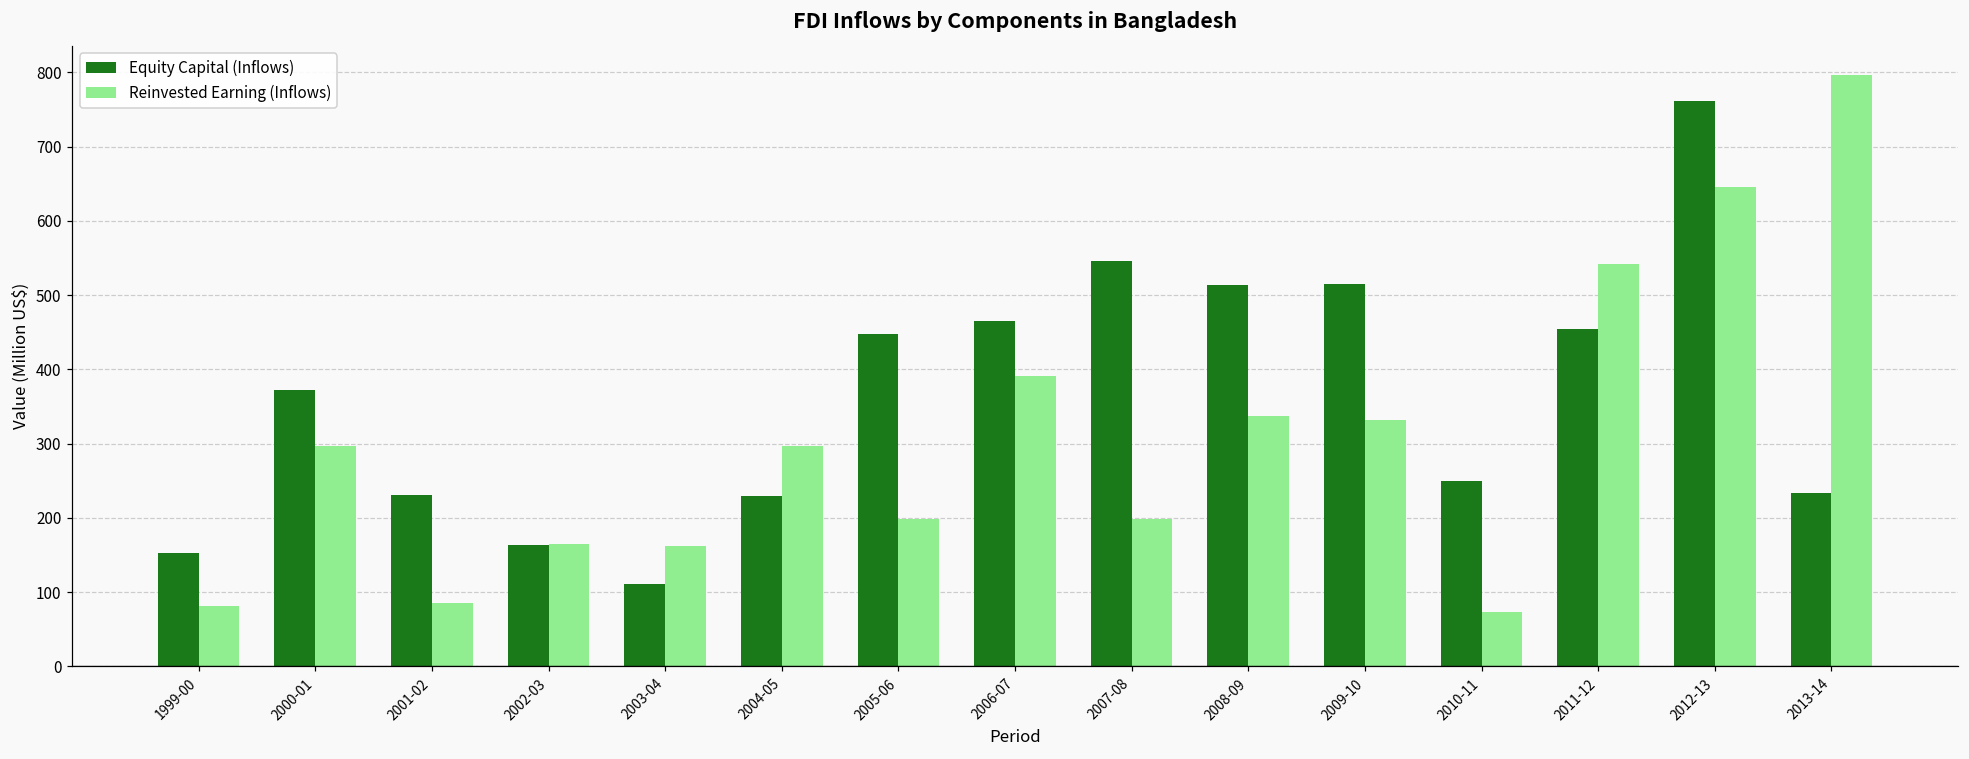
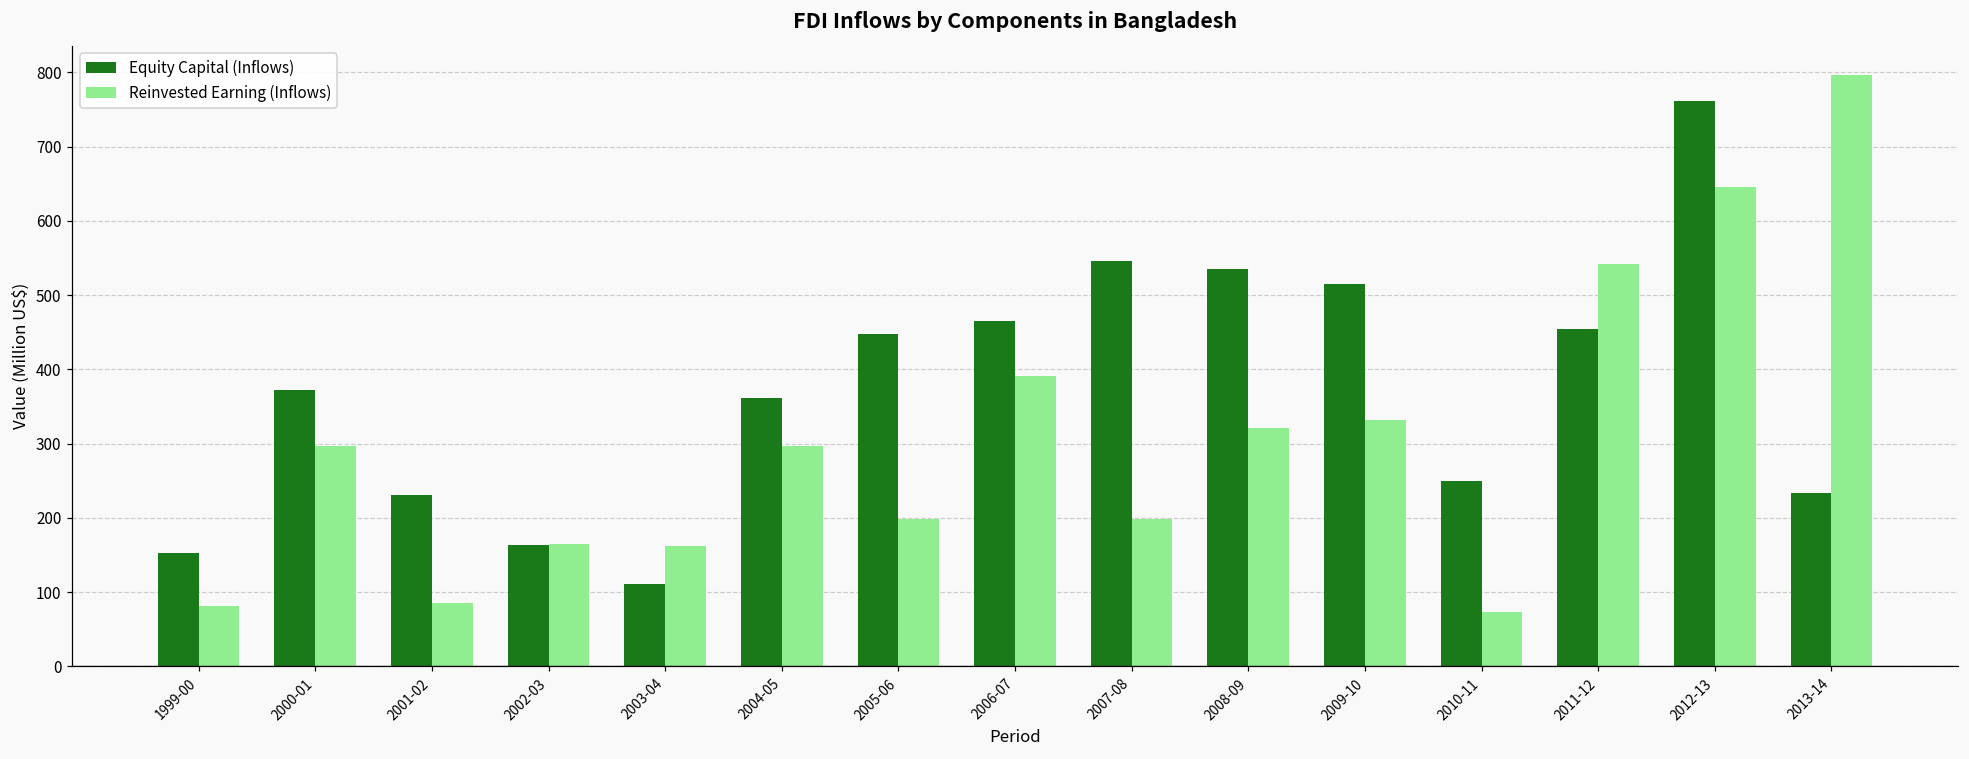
  {
    "Equity Capital (Inflows)": {
      "1999-00": 150,
      "2000-01": 370,
      "2001-02": 230,
      "2002-03": 160,
      "2003-04": 110,
-     "2004-05": 230,
+     "2004-05": 360,
      "2005-06": 450,
      "2006-07": 460,
      "2007-08": 550,
-     "2008-09": 510,
+     "2008-09": 540,
      "2009-10": 520,
      "2010-11": 250,
      "2011-12": 450,
      "2012-13": 760,
      "2013-14": 230
    },
    "Reinvested Earning (Inflows)": {
      "1999-00": 80,
      "2000-01": 300,
      "2001-02": 80,
      "2002-03": 160,
      "2003-04": 160,
      "2004-05": 300,
      "2005-06": 200,
      "2006-07": 390,
      "2007-08": 200,
-     "2008-09": 340,
+     "2008-09": 320,
      "2009-10": 330,
      "2010-11": 70,
      "2011-12": 540,
      "2012-13": 650,
      "2013-14": 800
    }
  }
